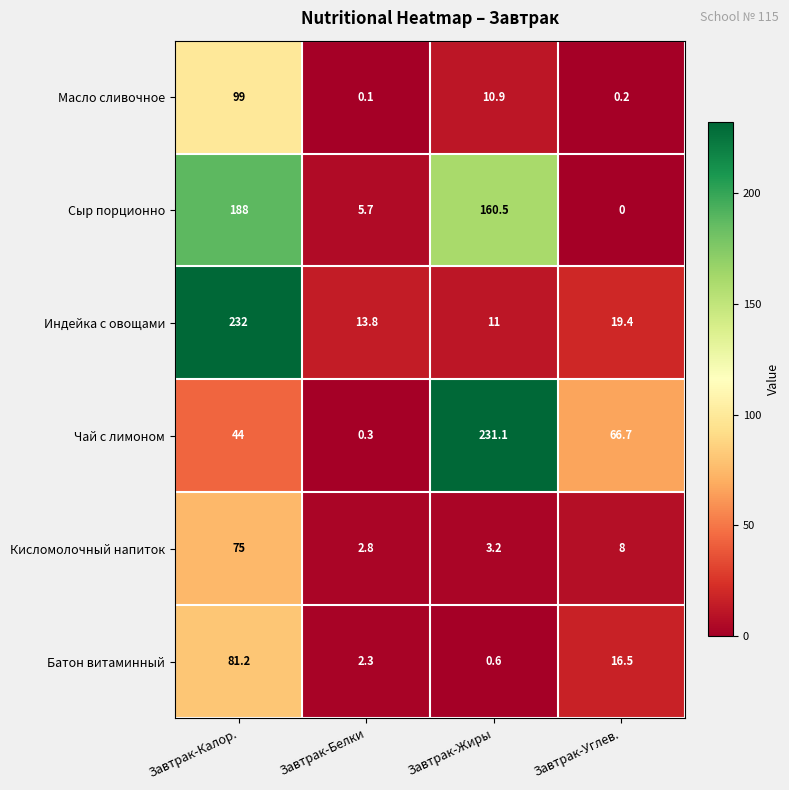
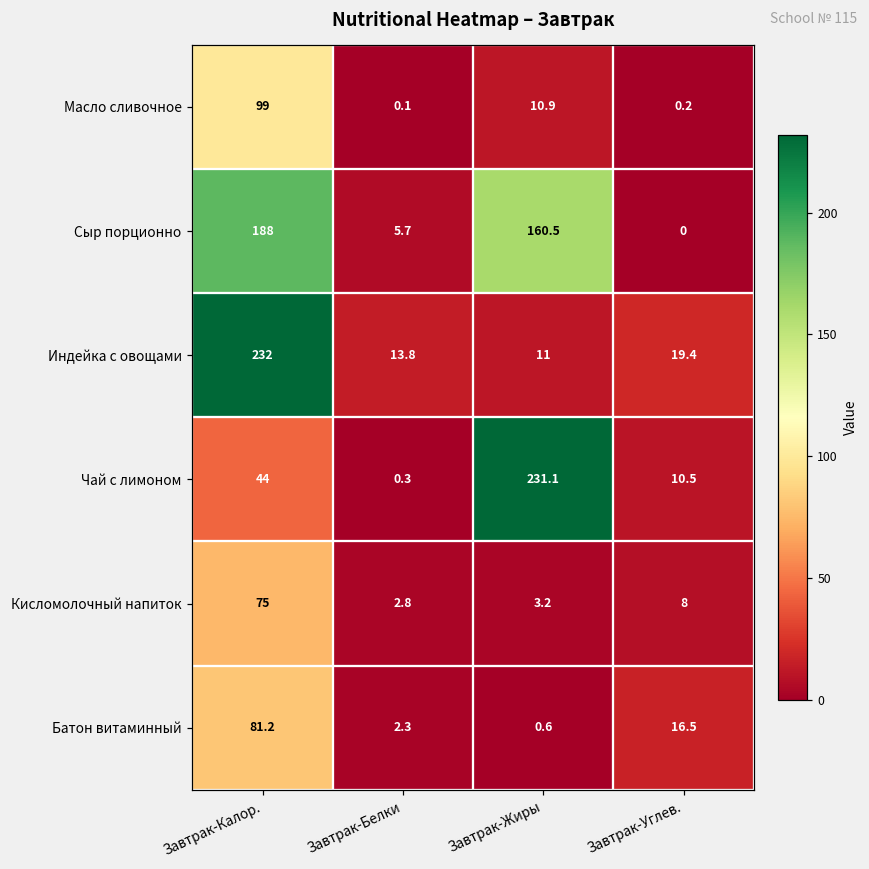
  {
    "Масло сливочное": {
      "Завтрак-Калор.": 99,
      "Завтрак-Белки": 0.1,
      "Завтрак-Жиры": 10.9,
      "Завтрак-Углев.": 0.2
    },
    "Сыр порционно": {
      "Завтрак-Калор.": 188,
      "Завтрак-Белки": 5.7,
      "Завтрак-Жиры": 160.5,
      "Завтрак-Углев.": 0
    },
    "Индейка с овощами": {
      "Завтрак-Калор.": 232,
      "Завтрак-Белки": 13.8,
      "Завтрак-Жиры": 11,
      "Завтрак-Углев.": 19.4
    },
    "Чай с лимоном": {
      "Завтрак-Калор.": 44,
      "Завтрак-Белки": 0.3,
      "Завтрак-Жиры": 231.1,
-     "Завтрак-Углев.": 66.7
+     "Завтрак-Углев.": 10.5
    },
    "Кисломолочный напиток": {
      "Завтрак-Калор.": 75,
      "Завтрак-Белки": 2.8,
      "Завтрак-Жиры": 3.2,
      "Завтрак-Углев.": 8
    },
    "Батон витаминный": {
      "Завтрак-Калор.": 81.2,
      "Завтрак-Белки": 2.3,
      "Завтрак-Жиры": 0.6,
      "Завтрак-Углев.": 16.5
    }
  }
